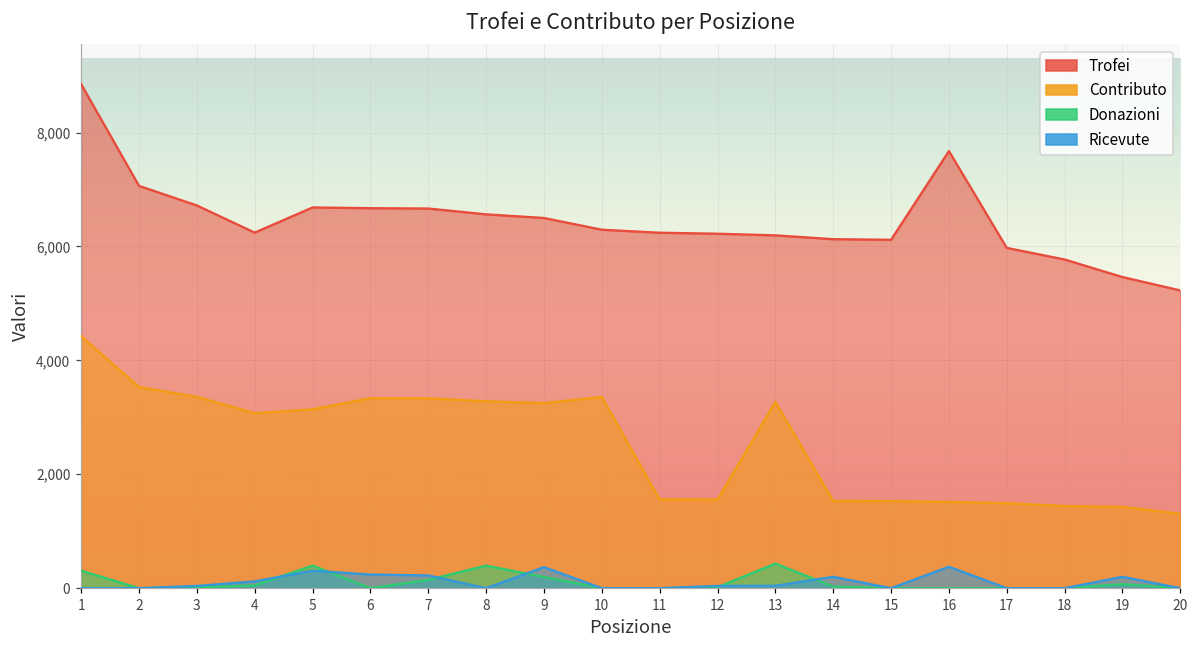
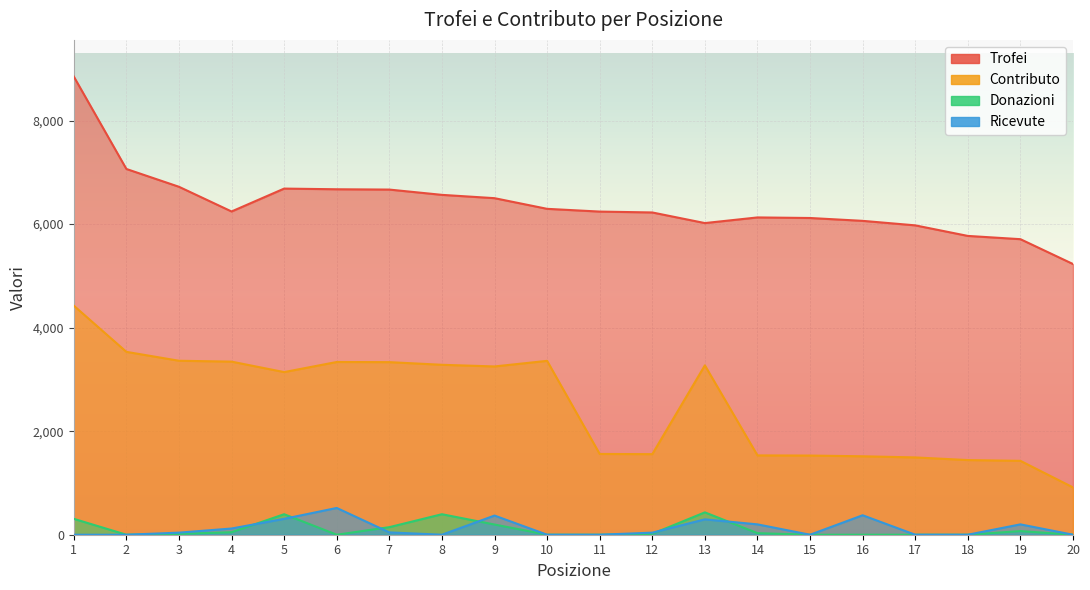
  {
    "Trofei": {
      "1": "8,800",
      "2": "7,100",
      "3": "6,700",
      "4": "6,200",
      "5": "6,700",
      "6": "6,700",
      "7": "6,700",
      "8": "6,600",
      "9": "6,500",
      "10": "6,300",
      "11": "6,200",
      "12": "6,200",
-     "13": "6,200",
+     "13": "6,000",
      "14": "6,100",
      "15": "6,100",
-     "16": "7,700",
+     "16": "6,100",
      "17": "6,000",
      "18": "5,800",
-     "19": "5,500",
+     "19": "5,700",
      "20": "5,200"
    },
    "Contributo": {
      "1": "4,400",
      "2": "3,500",
      "3": "3,400",
-     "4": "3,100",
+     "4": "3,300",
      "5": "3,100",
      "6": "3,300",
      "7": "3,300",
      "8": "3,300",
      "9": "3,300",
      "10": "3,400",
      "11": "1,600",
      "12": "1,600",
      "13": "3,300",
      "14": "1,500",
      "15": "1,500",
      "16": "1,500",
      "17": "1,500",
      "18": "1,400",
      "19": "1,400",
-     "20": "1,300"
+     "20": "900"
    },
    "Donazioni": {
      "1": "300",
      "4": "0",
      "5": "400",
      "6": "0",
      "7": "100",
      "8": "400",
      "9": "200",
      "13": "400",
      "14": "0",
      "16": "0",
      "19": "100"
    },
    "Ricevute": {
      "1": "0",
      "4": "100",
      "5": "300",
-     "6": "200",
-     "7": "200",
+     "6": "500",
+     "7": "0",
      "8": "0",
      "9": "400",
-     "13": "0",
+     "13": "300",
      "14": "200",
      "16": "400",
      "19": "200"
    }
  }
